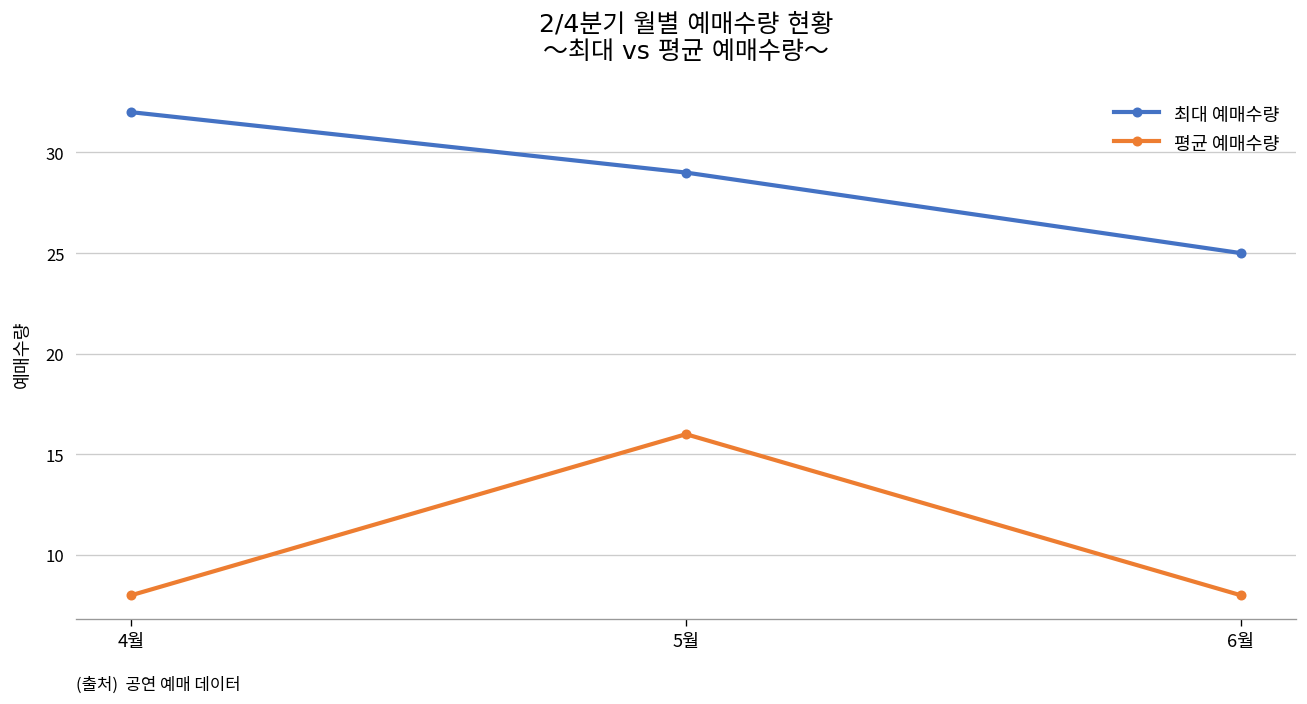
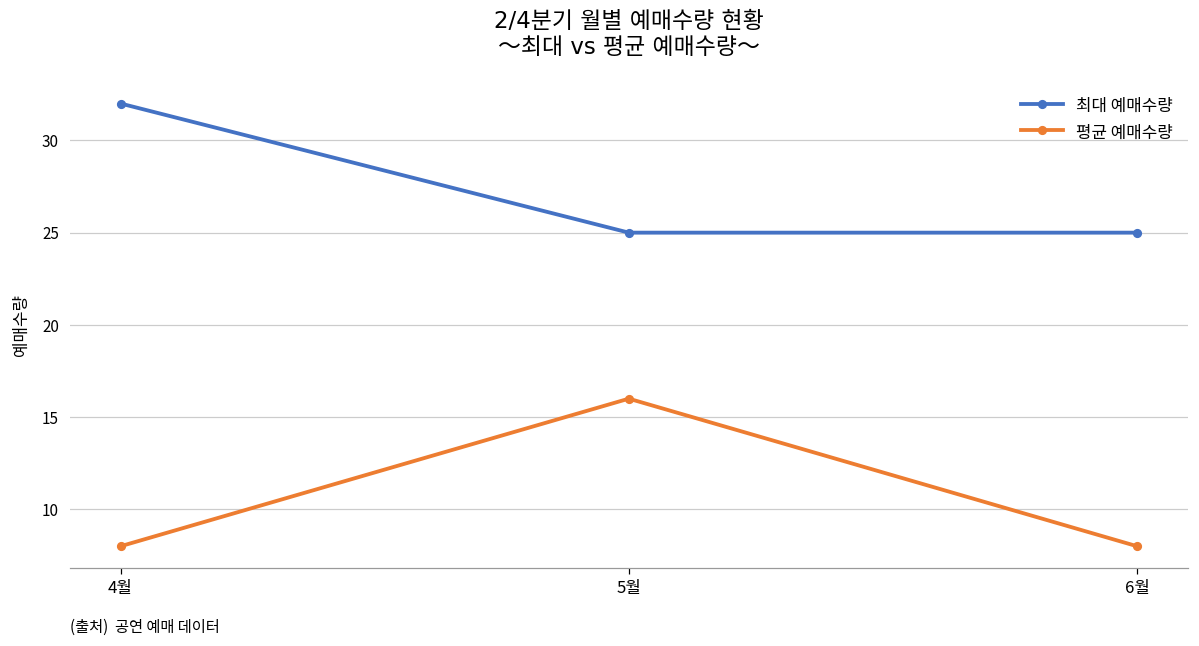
  {
    "최대 예매수량": {
      "4월": 32,
-     "5월": 29,
+     "5월": 25,
      "6월": 25
    },
    "평균 예매수량": {
      "4월": 8,
      "5월": 16,
      "6월": 8
    }
  }
